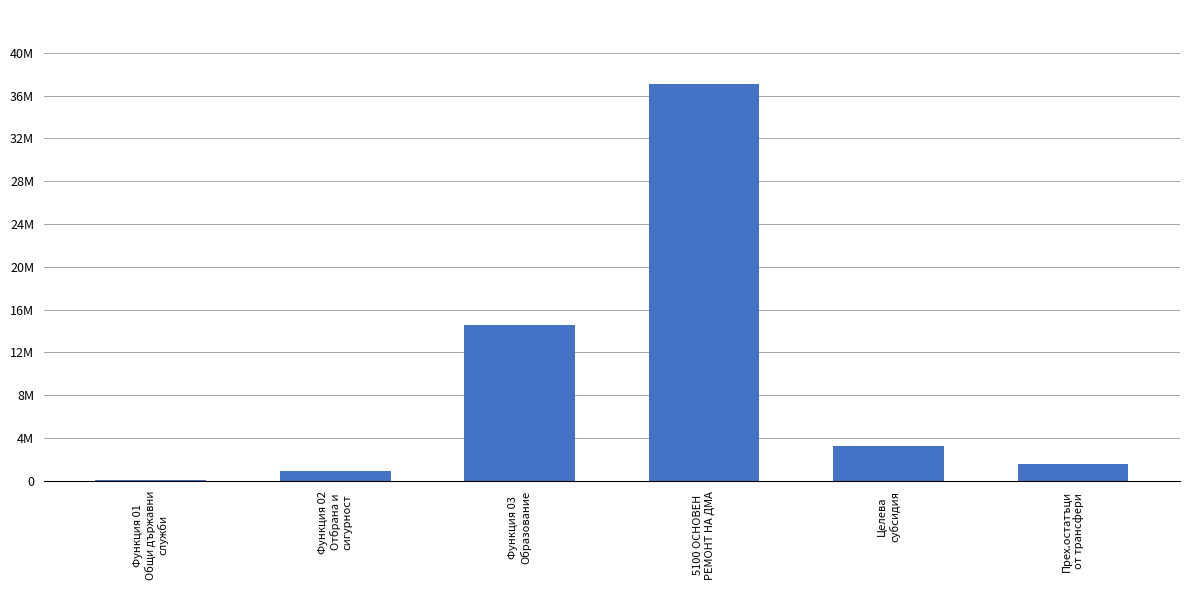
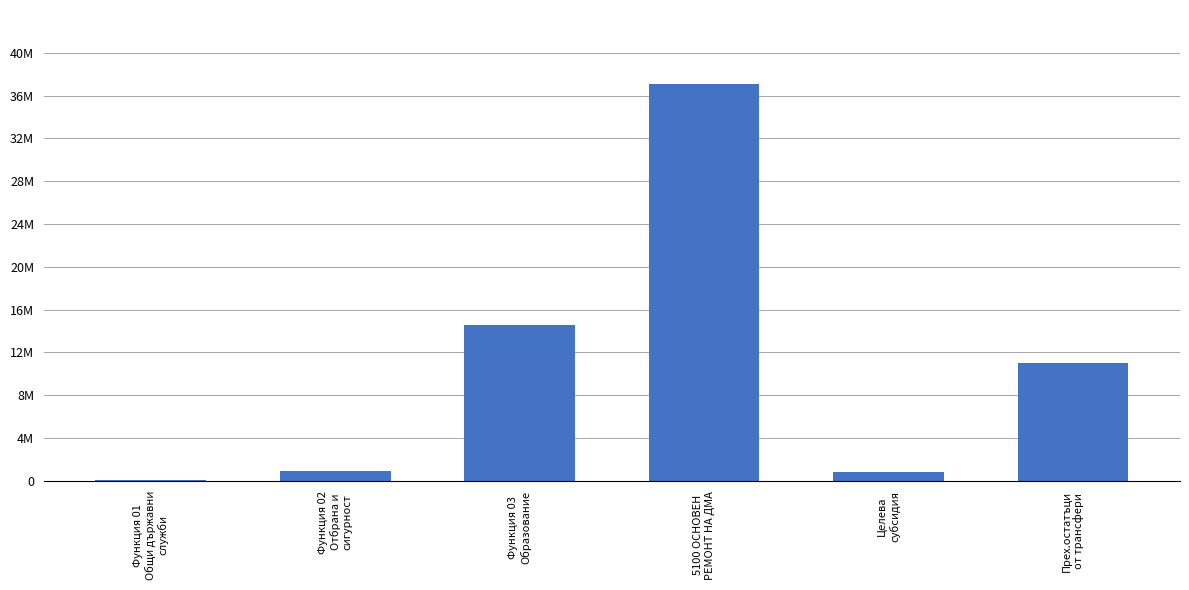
  {
    "Функция 02 Отбрана и сигурност": 1000000,
    "Функция 03 Образование": 14600000,
    "5100 ОСНОВЕН РЕМОНТ НА ДМА": 37100000,
-   "Целева субсидия": 3200000,
-   "Прех.остатъци от трансфери": 1600000
+   "Целева субсидия": 900000,
+   "Прех.остатъци от трансфери": 11000000
  }
